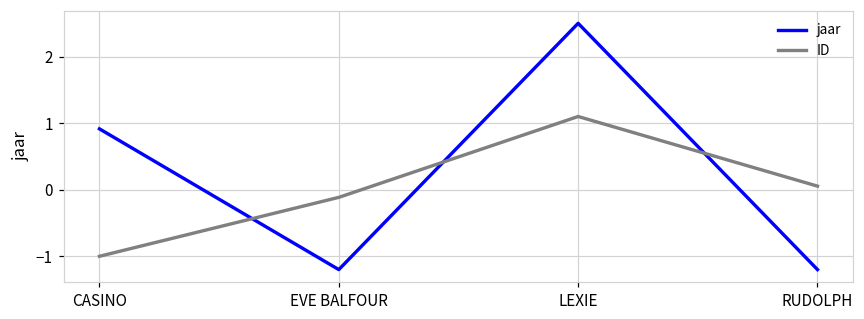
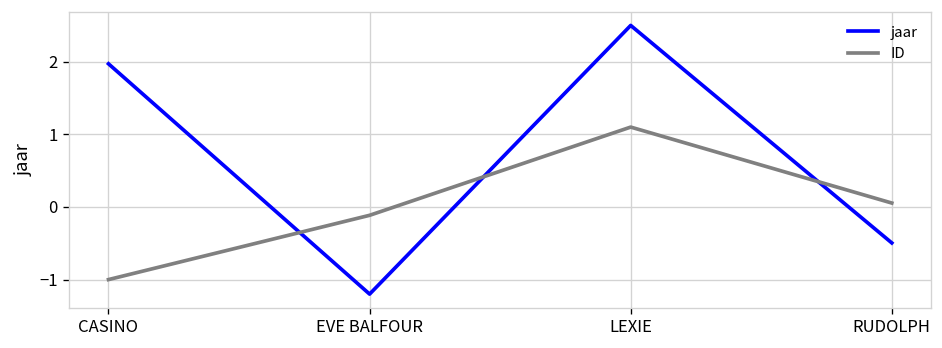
  {
    "jaar": {
-     "CASINO": 0.9,
+     "CASINO": 2.0,
      "EVE BALFOUR": -1.2,
      "LEXIE": 2.5,
-     "RUDOLPH": -1.2
+     "RUDOLPH": -0.5
    },
    "ID": {
      "CASINO": -1.0,
      "EVE BALFOUR": -0.1,
      "LEXIE": 1.1,
      "RUDOLPH": 0.1
    }
  }
